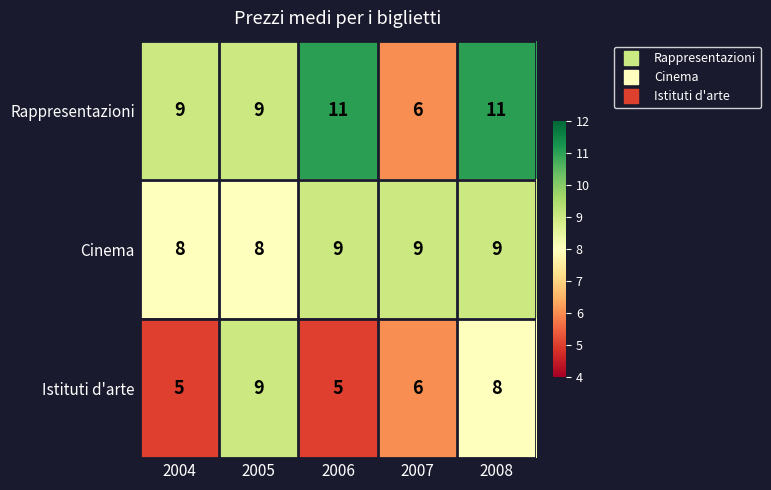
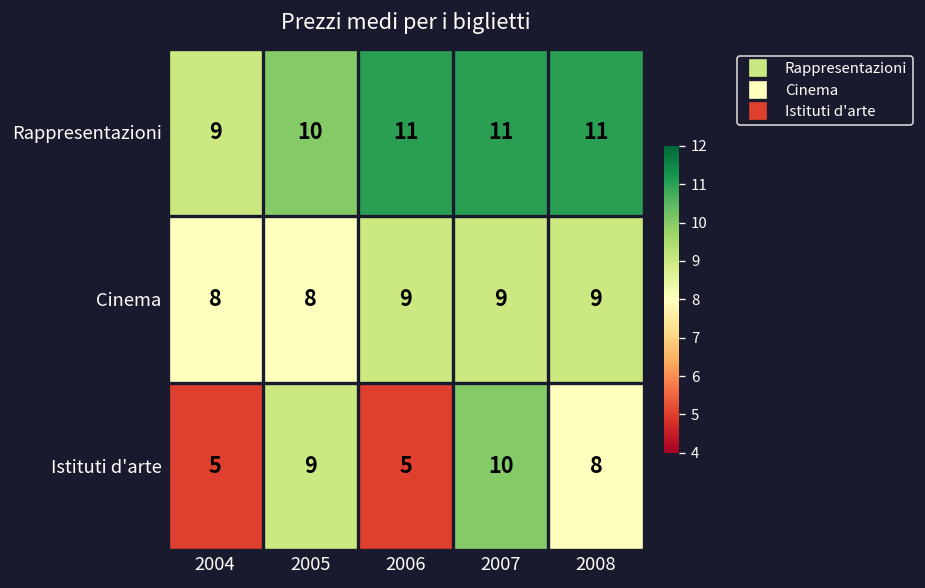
  {
    "Rappresentazioni": {
      "2004": 9,
-     "2005": 9,
+     "2005": 10,
      "2006": 11,
-     "2007": 6,
+     "2007": 11,
      "2008": 11
    },
    "Cinema": {
      "2004": 8,
      "2005": 8,
      "2006": 9,
      "2007": 9,
      "2008": 9
    },
    "Istituti d'arte": {
      "2004": 5,
      "2005": 9,
      "2006": 5,
-     "2007": 6,
+     "2007": 10,
      "2008": 8
    }
  }
